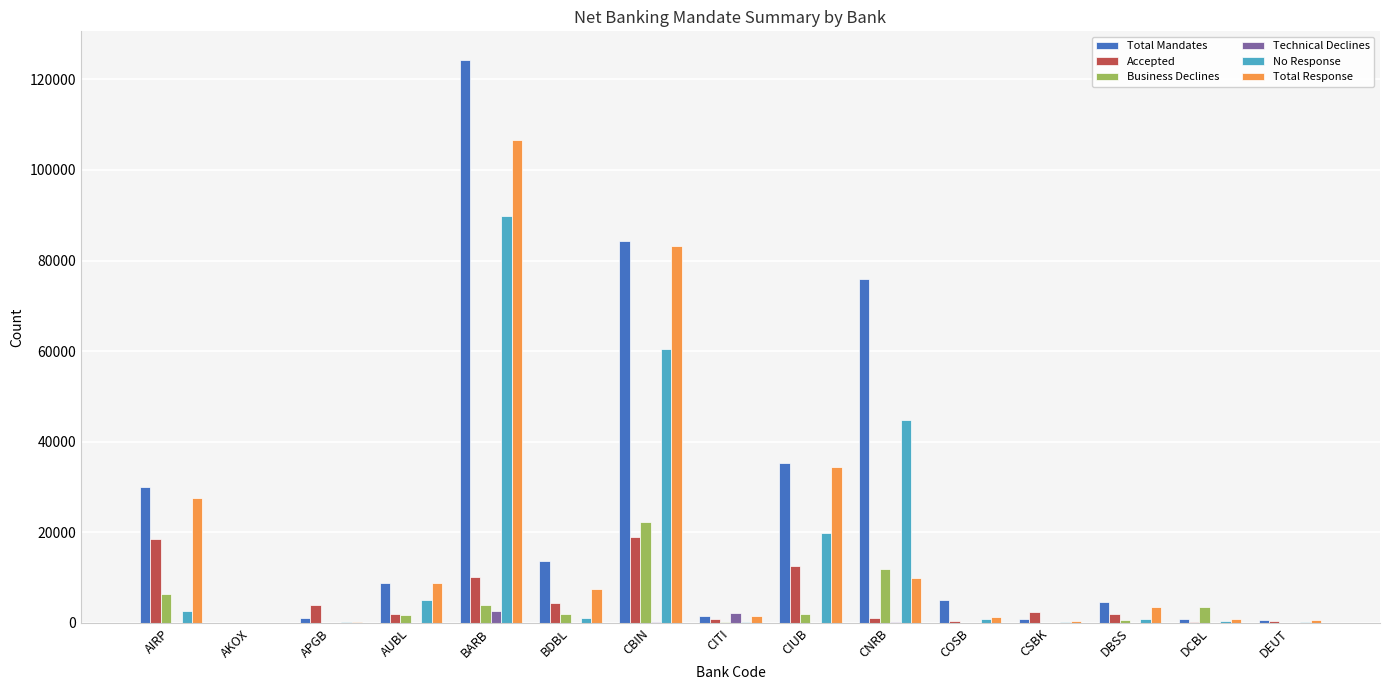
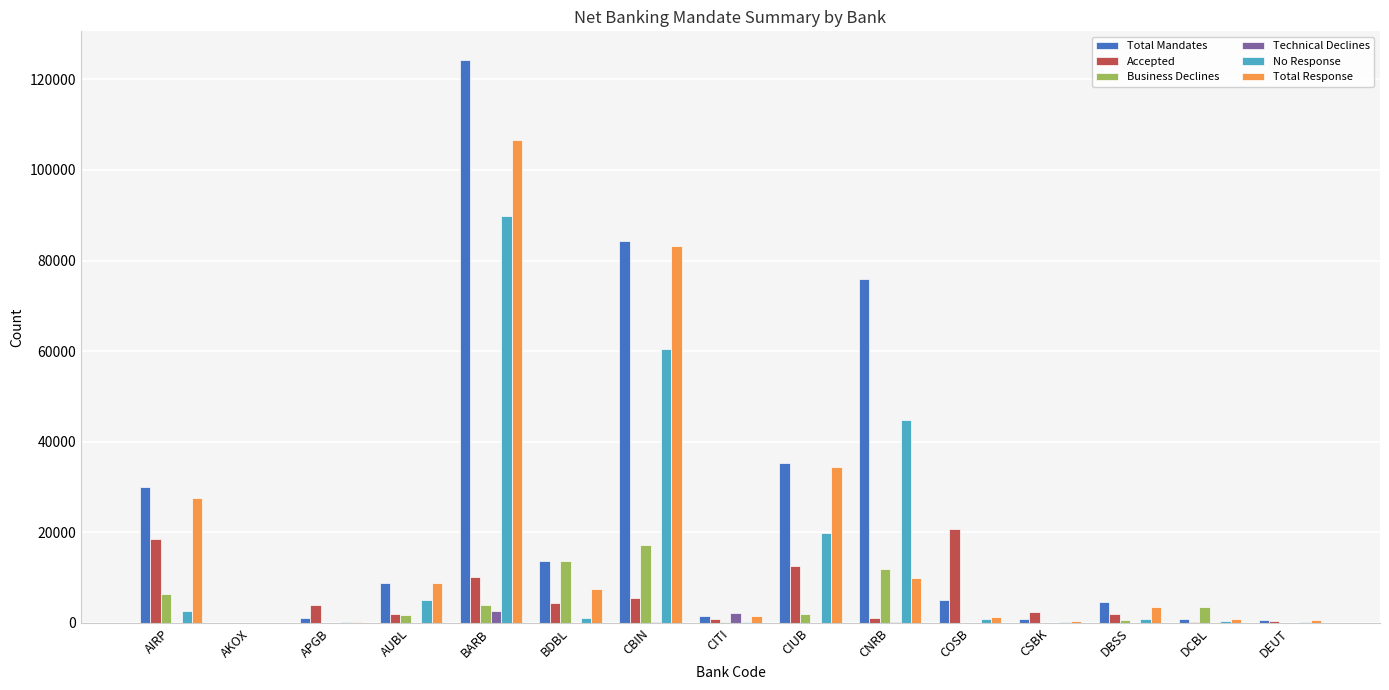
  {
    "Accepted": {
      "AIRP": 19000,
      "APGB": 4000,
      "AUBL": 2000,
      "BARB": 10000,
      "BDBL": 4000,
-     "CBIN": 19000,
+     "CBIN": 6000,
      "CITI": 1000,
      "CIUB": 13000,
      "CNRB": 1000,
-     "COSB": 0,
+     "COSB": 21000,
      "CSBK": 2000,
      "DBSS": 2000
    },
    "Business Declines": {
      "AIRP": 6000,
      "AUBL": 2000,
      "BARB": 4000,
-     "BDBL": 2000,
-     "CBIN": 22000,
+     "BDBL": 14000,
+     "CBIN": 17000,
      "CIUB": 2000,
      "CNRB": 12000,
      "DBSS": 1000,
      "DCBL": 3000
    },
    "Technical Declines": {
      "AIRP": 0,
      "APGB": 0,
      "AUBL": 0,
      "BARB": 3000,
      "CITI": 2000,
      "COSB": 0,
      "CSBK": 0,
      "DBSS": 0,
      "DEUT": 0
    },
    "Total Response": {
      "AIRP": 28000,
      "AUBL": 9000,
      "BARB": 107000,
      "BDBL": 7000,
      "CBIN": 83000,
      "CITI": 1000,
      "CIUB": 35000,
      "CNRB": 10000,
      "COSB": 1000,
      "DBSS": 3000,
      "DCBL": 1000,
      "DEUT": 1000
    }
  }
